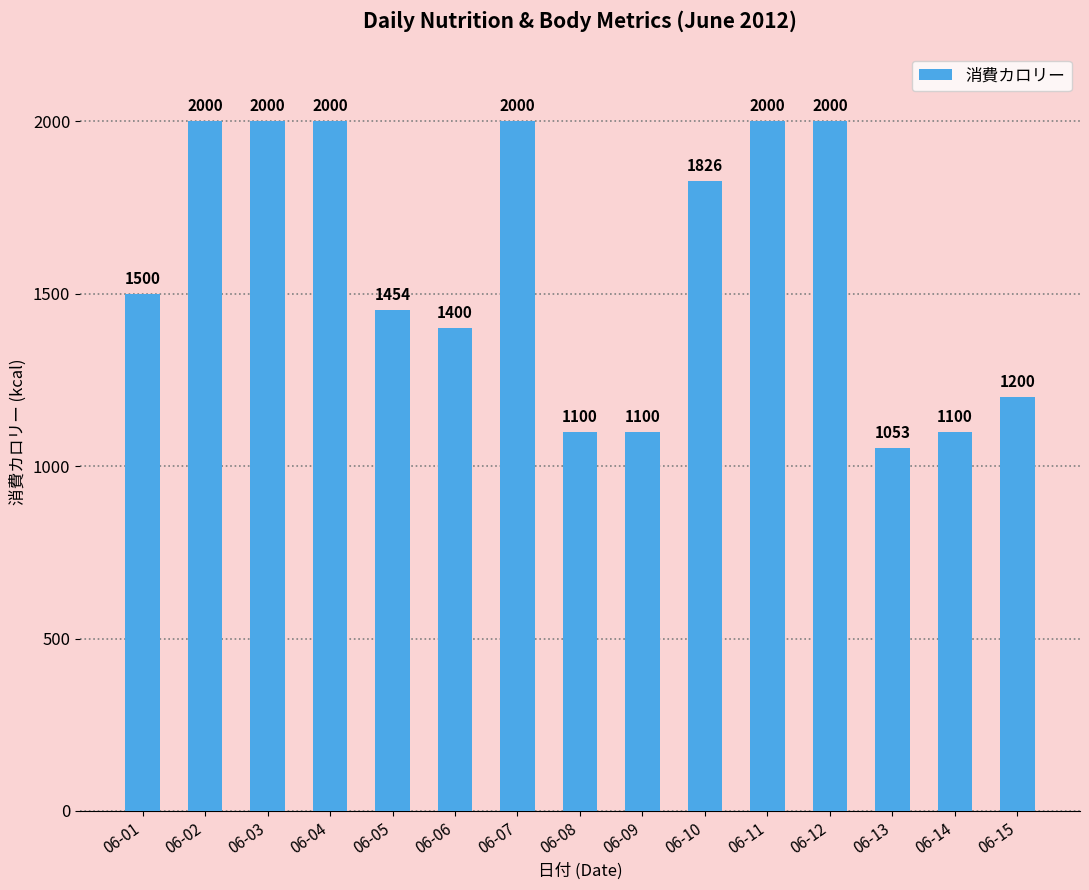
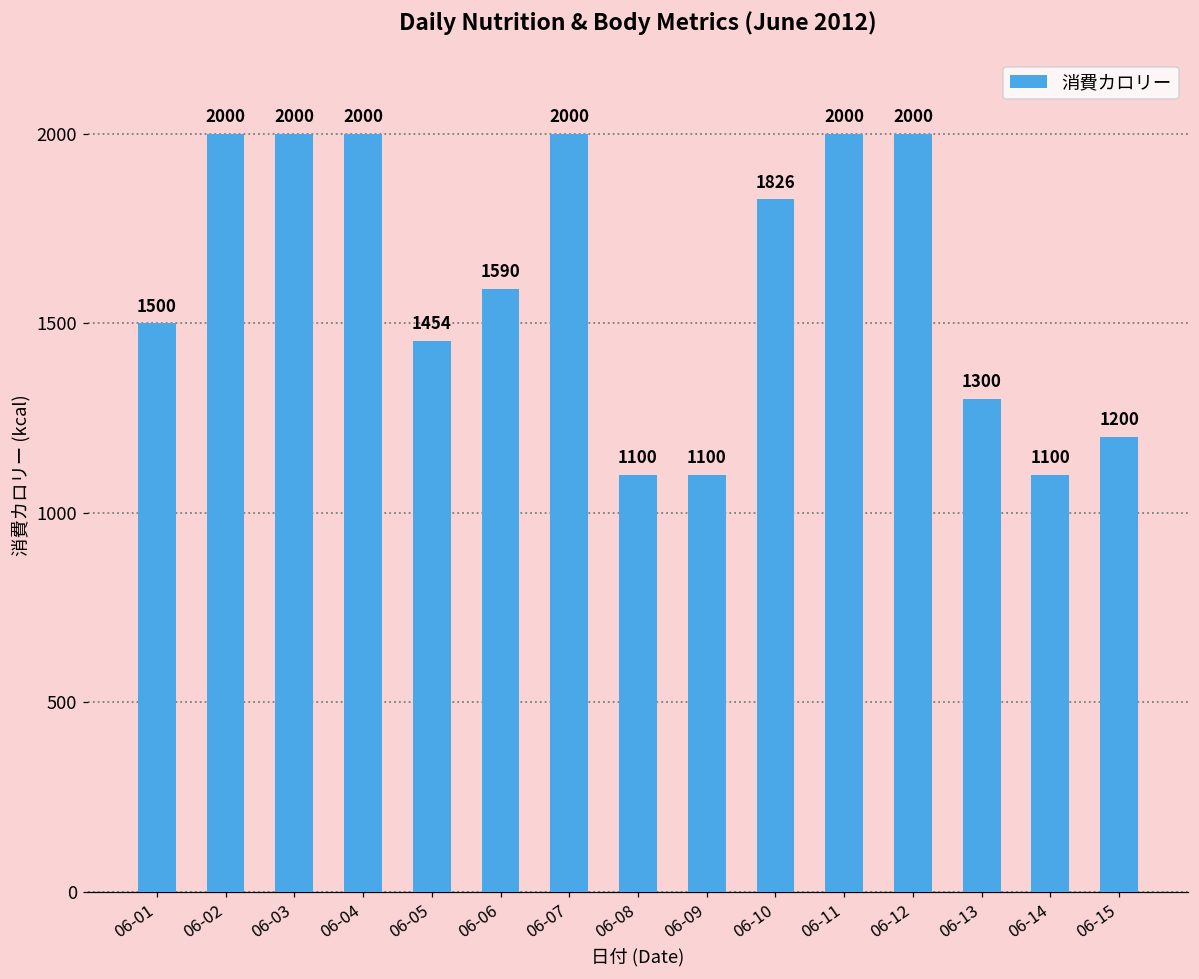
  {
    "06-01": 1500,
    "06-02": 2000,
    "06-03": 2000,
    "06-04": 2000,
    "06-05": 1454,
-   "06-06": 1400,
+   "06-06": 1590,
    "06-07": 2000,
    "06-08": 1100,
    "06-09": 1100,
    "06-10": 1826,
    "06-11": 2000,
    "06-12": 2000,
-   "06-13": 1053,
+   "06-13": 1300,
    "06-14": 1100,
    "06-15": 1200
  }
